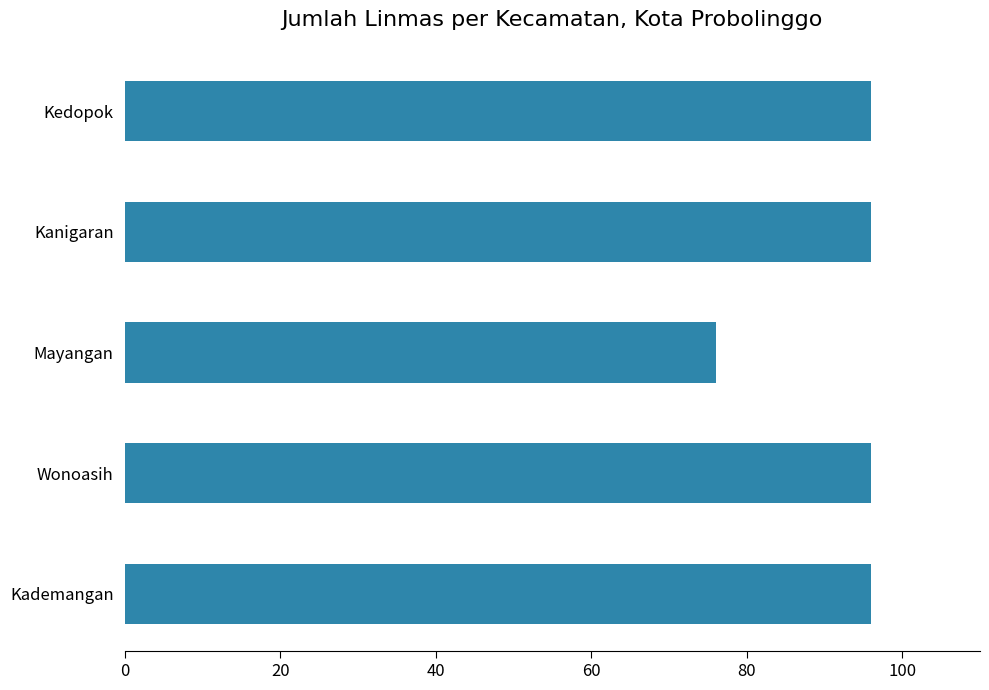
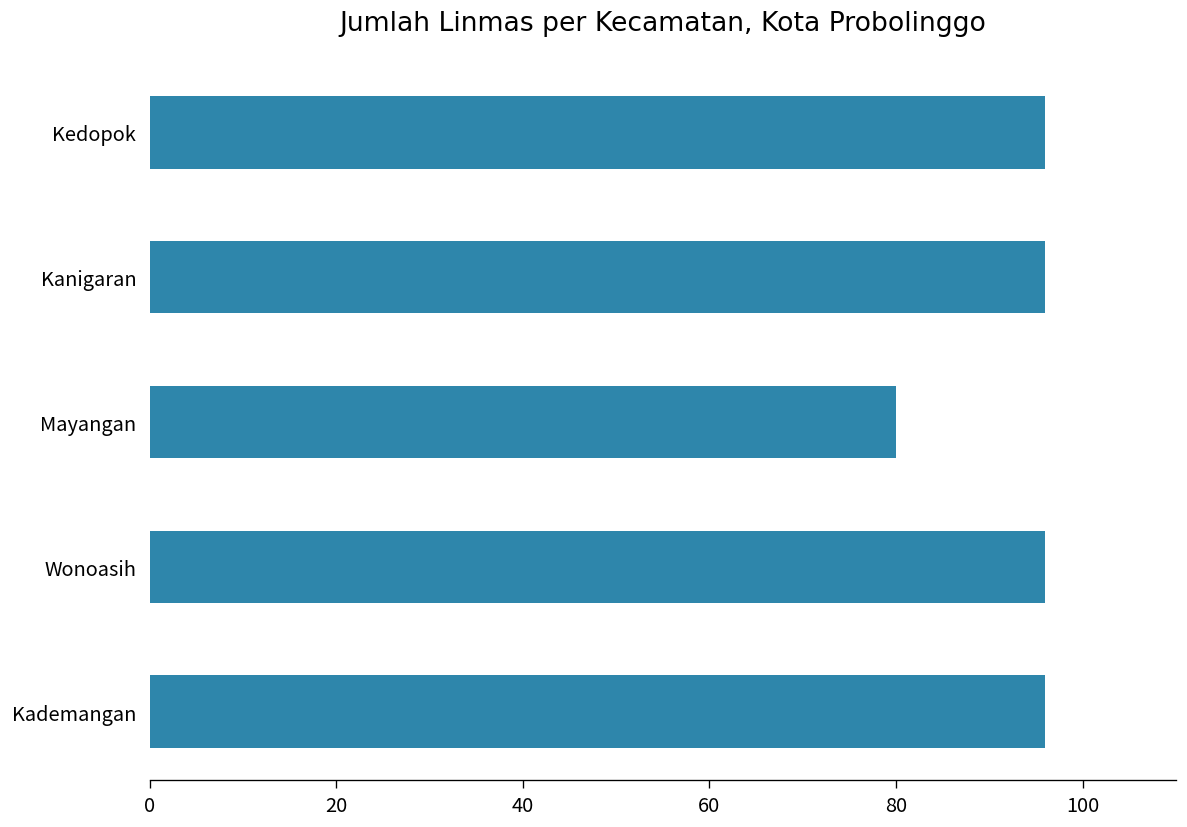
  {
    "Kedopok": 96,
    "Kanigaran": 96,
-   "Mayangan": 76,
+   "Mayangan": 80,
    "Wonoasih": 96,
    "Kademangan": 96
  }
